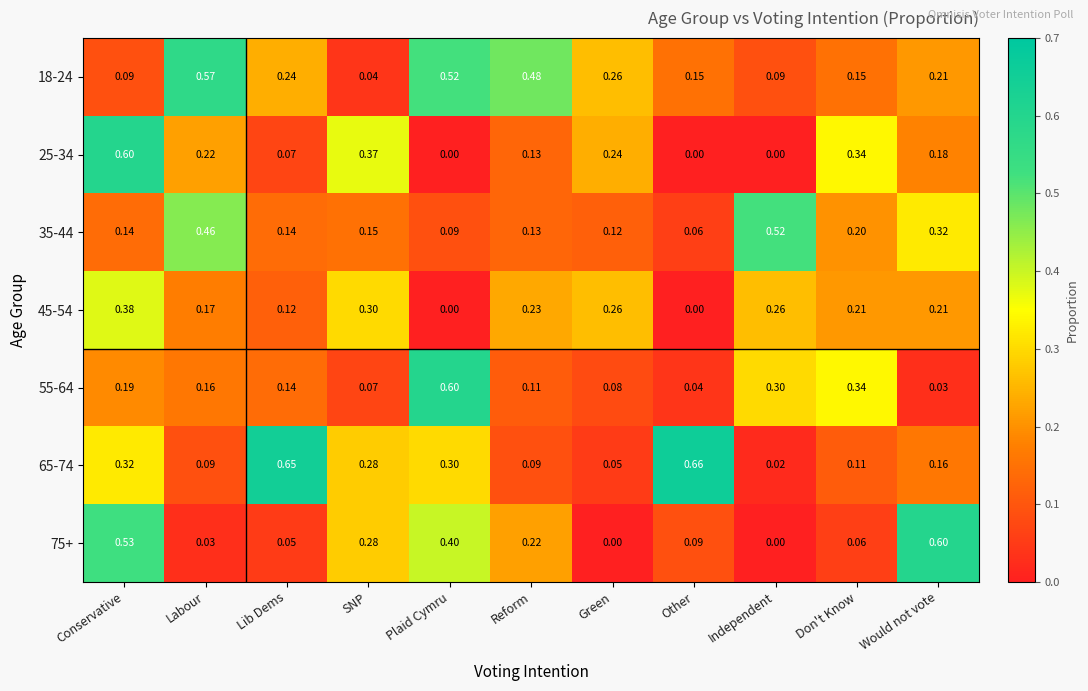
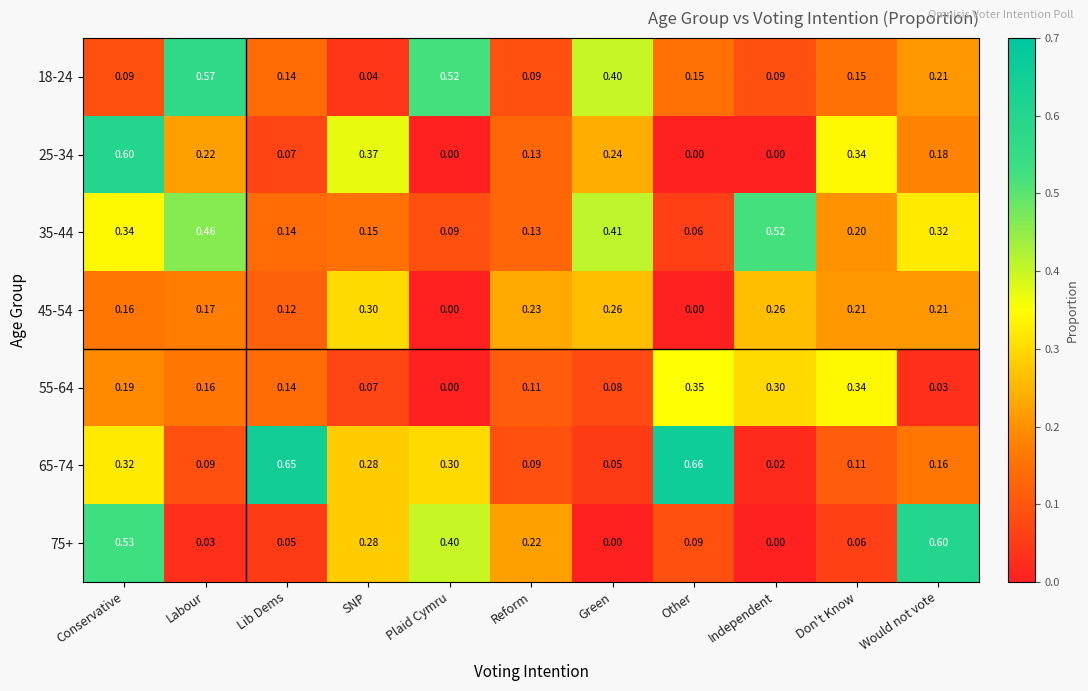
  {
    "18-24": {
      "Conservative": 0.09,
      "Labour": 0.57,
-     "Lib Dems": 0.24,
+     "Lib Dems": 0.14,
      "SNP": 0.04,
      "Plaid Cymru": 0.52,
-     "Reform": 0.48,
-     "Green": 0.26,
+     "Reform": 0.09,
+     "Green": 0.40,
      "Other": 0.15,
      "Independent": 0.09,
      "Don't Know": 0.15,
      "Would not vote": 0.21
    },
    "25-34": {
      "Conservative": 0.60,
      "Labour": 0.22,
      "Lib Dems": 0.07,
      "SNP": 0.37,
      "Plaid Cymru": 0.00,
      "Reform": 0.13,
      "Green": 0.24,
      "Other": 0.00,
      "Independent": 0.00,
      "Don't Know": 0.34,
      "Would not vote": 0.18
    },
    "35-44": {
-     "Conservative": 0.14,
+     "Conservative": 0.34,
      "Labour": 0.46,
      "Lib Dems": 0.14,
      "SNP": 0.15,
      "Plaid Cymru": 0.09,
      "Reform": 0.13,
-     "Green": 0.12,
+     "Green": 0.41,
      "Other": 0.06,
      "Independent": 0.52,
      "Don't Know": 0.20,
      "Would not vote": 0.32
    },
    "45-54": {
-     "Conservative": 0.38,
+     "Conservative": 0.16,
      "Labour": 0.17,
      "Lib Dems": 0.12,
      "SNP": 0.30,
      "Plaid Cymru": 0.00,
      "Reform": 0.23,
      "Green": 0.26,
      "Other": 0.00,
      "Independent": 0.26,
      "Don't Know": 0.21,
      "Would not vote": 0.21
    },
    "55-64": {
      "Conservative": 0.19,
      "Labour": 0.16,
      "Lib Dems": 0.14,
      "SNP": 0.07,
-     "Plaid Cymru": 0.60,
+     "Plaid Cymru": 0.00,
      "Reform": 0.11,
      "Green": 0.08,
-     "Other": 0.04,
+     "Other": 0.35,
      "Independent": 0.30,
      "Don't Know": 0.34,
      "Would not vote": 0.03
    },
    "65-74": {
      "Conservative": 0.32,
      "Labour": 0.09,
      "Lib Dems": 0.65,
      "SNP": 0.28,
      "Plaid Cymru": 0.30,
      "Reform": 0.09,
      "Green": 0.05,
      "Other": 0.66,
      "Independent": 0.02,
      "Don't Know": 0.11,
      "Would not vote": 0.16
    },
    "75+": {
      "Conservative": 0.53,
      "Labour": 0.03,
      "Lib Dems": 0.05,
      "SNP": 0.28,
      "Plaid Cymru": 0.40,
      "Reform": 0.22,
      "Green": 0.00,
      "Other": 0.09,
      "Independent": 0.00,
      "Don't Know": 0.06,
      "Would not vote": 0.60
    }
  }
